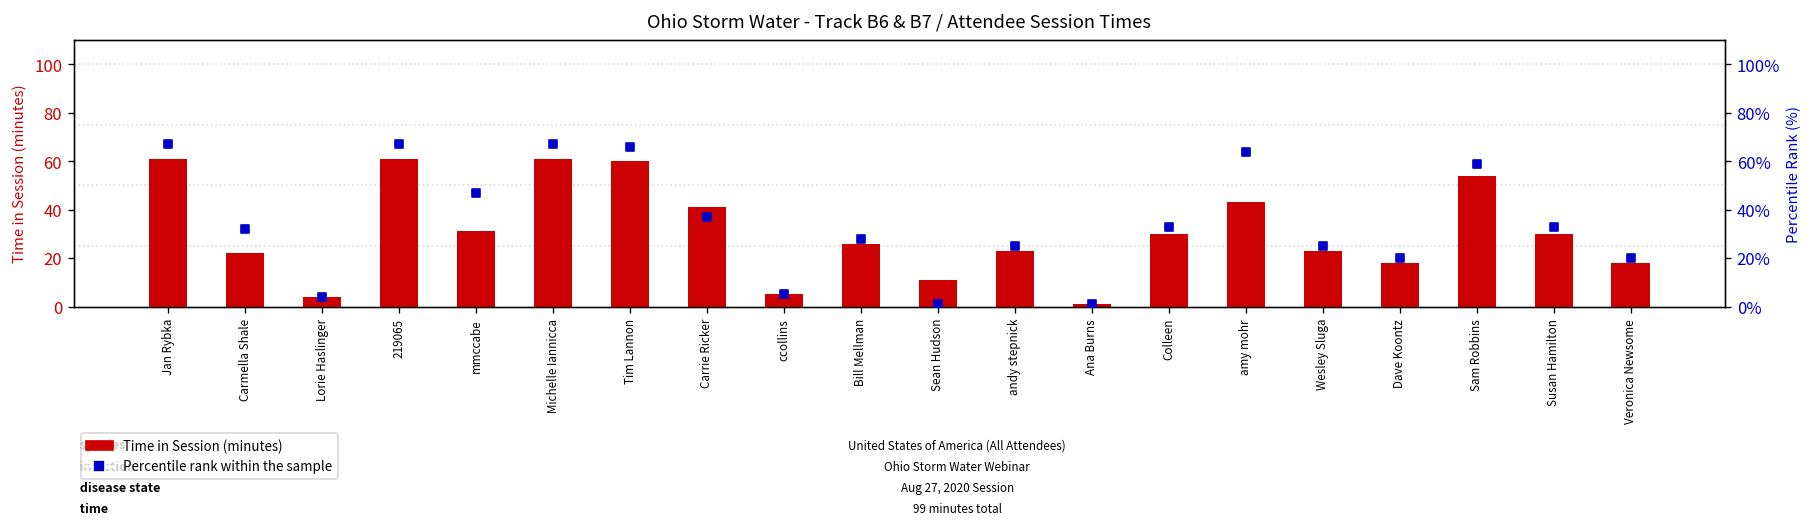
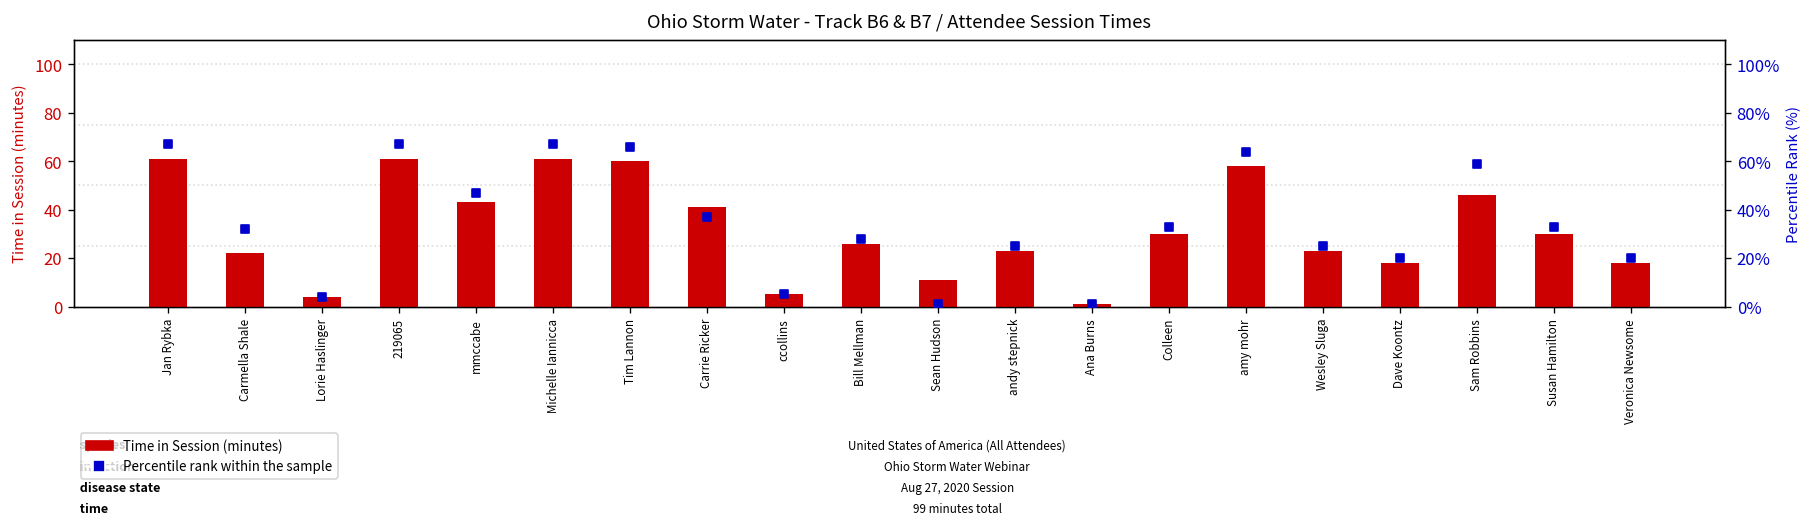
  {
    "Time in Session (minutes)": {
      "Jan Rybka": 61,
      "Carmella Shale": 22,
      "Lorie Haslinger": 4,
      "219065": 61,
-     "mmccabe": 31,
+     "mmccabe": 43,
      "Michelle Iannicca": 61,
      "Tim Lannon": 60,
      "Carrie Ricker": 41,
      "ccollins": 5,
      "Bill Mellman": 26,
      "Sean Hudson": 11,
      "andy stepnick": 23,
      "Colleen": 30,
-     "amy mohr": 43,
+     "amy mohr": 58,
      "Wesley Sluga": 23,
      "Dave Koontz": 18,
-     "Sam Robbins": 54,
+     "Sam Robbins": 46,
      "Susan Hamilton": 30,
      "Veronica Newsome": 18
    }
  }
